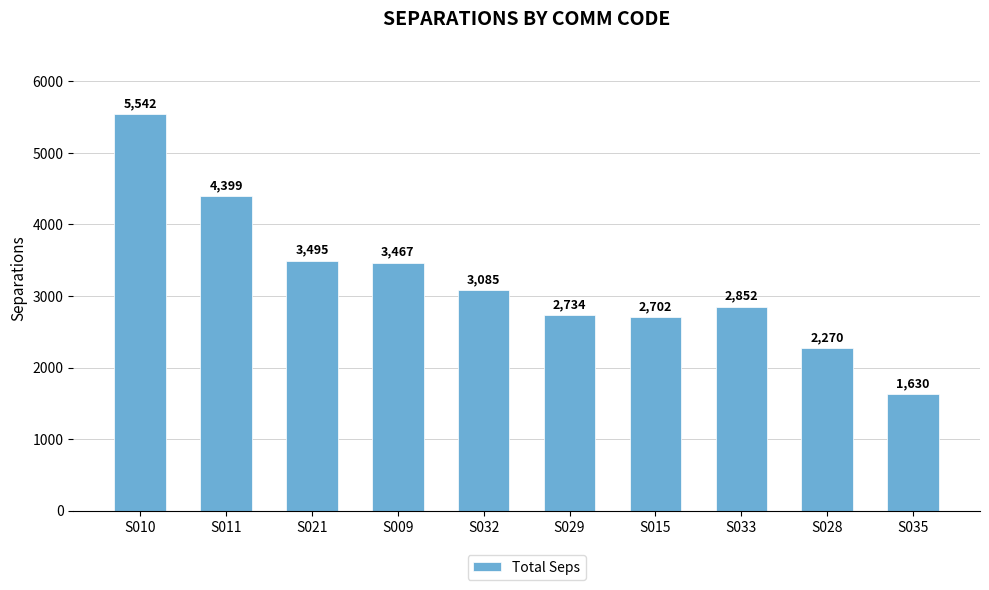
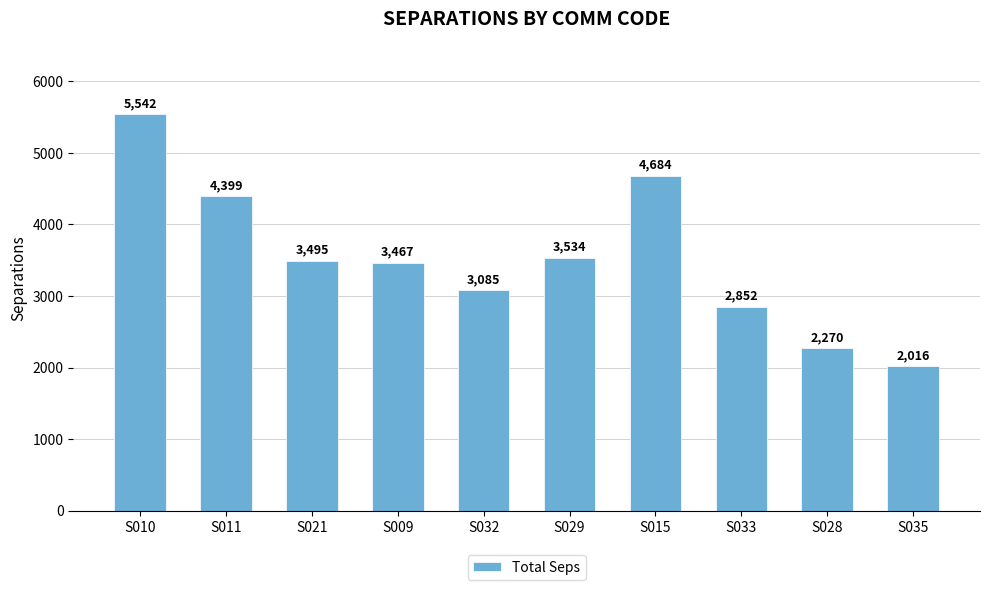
  {
    "S010": "5,542",
    "S011": "4,399",
    "S021": "3,495",
    "S009": "3,467",
    "S032": "3,085",
-   "S029": "2,734",
-   "S015": "2,702",
+   "S029": "3,534",
+   "S015": "4,684",
    "S033": "2,852",
    "S028": "2,270",
-   "S035": "1,630"
+   "S035": "2,016"
  }
